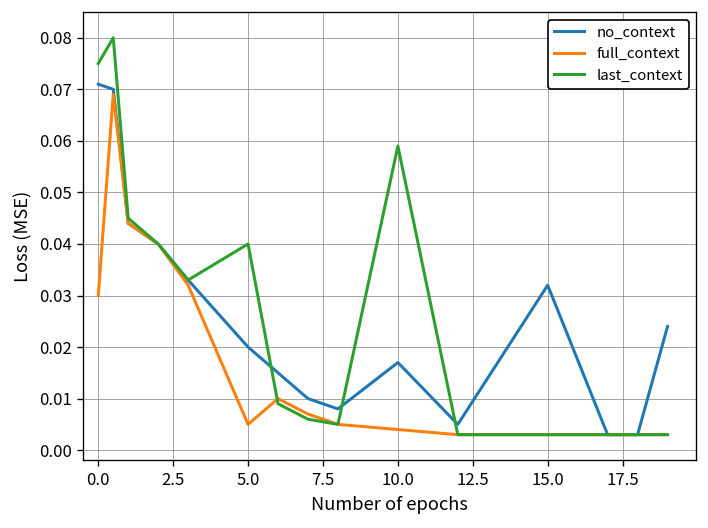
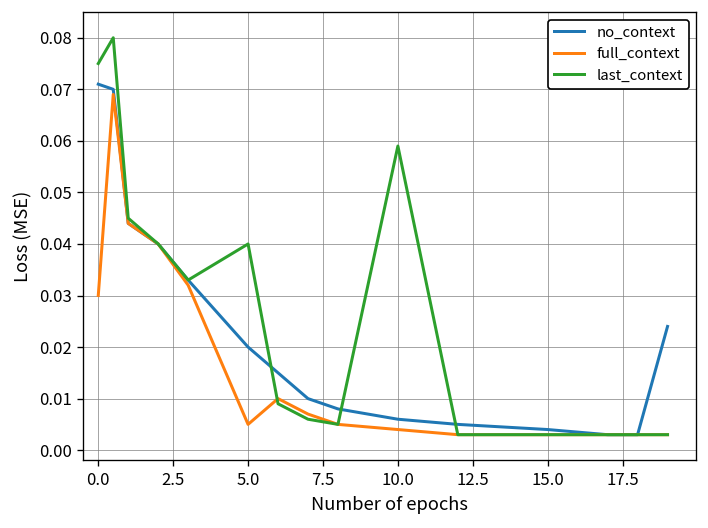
  {
    "no_context": {
      "0.0": 0.071,
      "5.0": 0.020,
-     "10.0": 0.017,
-     "15.0": 0.032
+     "10.0": 0.006,
+     "15.0": 0.004
    },
    "full_context": {
      "0.0": 0.030,
      "5.0": 0.005,
      "10.0": 0.004
    },
    "last_context": {
      "0.0": 0.075,
      "5.0": 0.040,
      "10.0": 0.059
    }
  }
